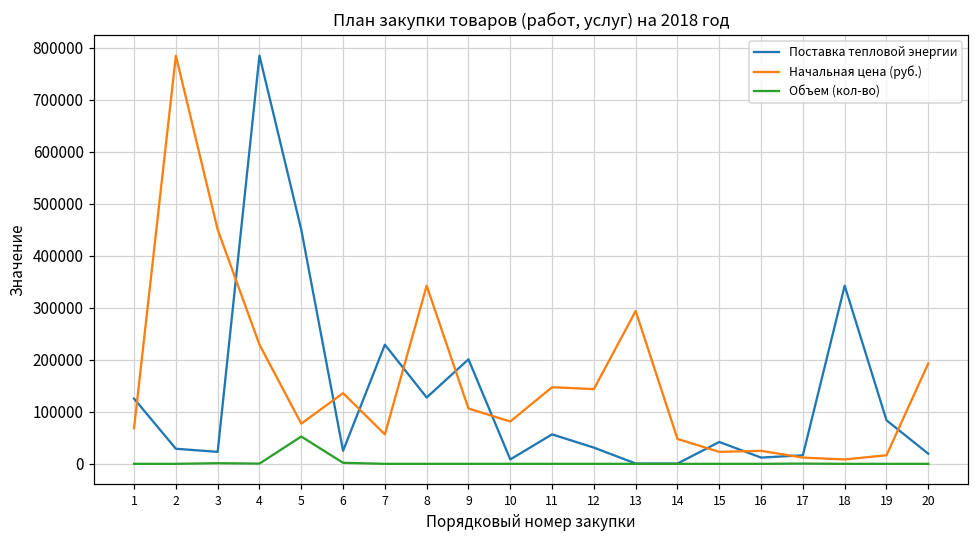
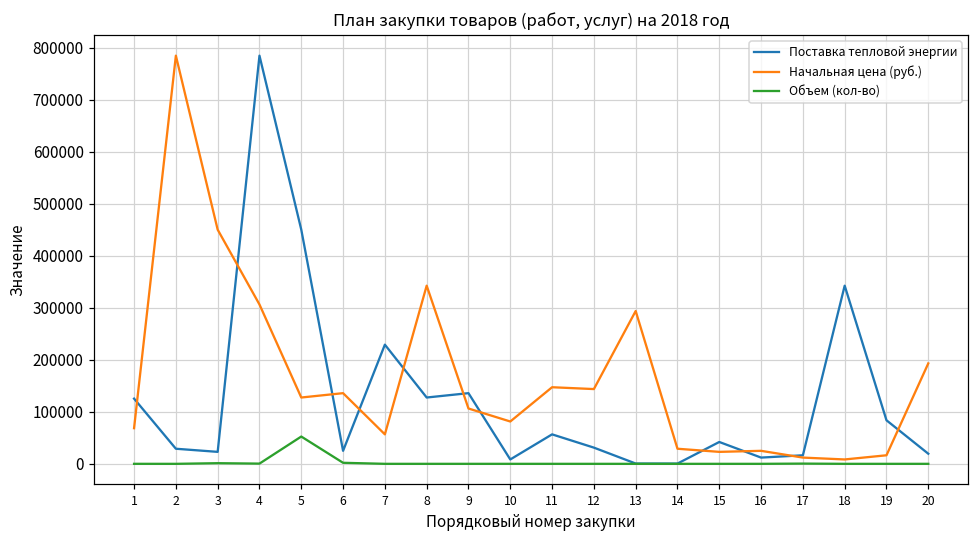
  {
    "Поставка тепловой энергии": {
      "1": 130000,
      "2": 30000,
      "3": 20000,
      "4": 780000,
      "5": 450000,
      "6": 30000,
      "7": 230000,
      "8": 130000,
-     "9": 200000,
+     "9": 140000,
      "10": 10000,
      "11": 60000,
      "12": 30000,
      "15": 40000,
      "16": 10000,
      "18": 340000,
      "19": 80000,
      "20": 20000
    },
    "Начальная цена (руб.)": {
      "1": 70000,
      "2": 780000,
      "3": 450000,
-     "4": 230000,
-     "5": 80000,
+     "4": 310000,
+     "5": 130000,
      "6": 140000,
      "7": 60000,
      "8": 340000,
      "9": 110000,
      "10": 80000,
      "11": 150000,
      "12": 140000,
      "13": 290000,
-     "14": 50000,
+     "14": 30000,
      "15": 20000,
      "16": 30000,
      "18": 10000,
      "19": 20000,
      "20": 190000
    },
    "Объем (кол-во)": {
      "1": 0,
      "2": 0,
      "3": 0,
      "4": 0,
      "5": 50000,
      "6": 0,
      "7": 0,
      "8": 0,
      "9": 0,
      "10": 0,
      "11": 0,
      "12": 0,
      "15": 0,
      "16": 0,
      "17": 0,
      "18": 0,
      "19": 0,
      "20": 0
    }
  }
